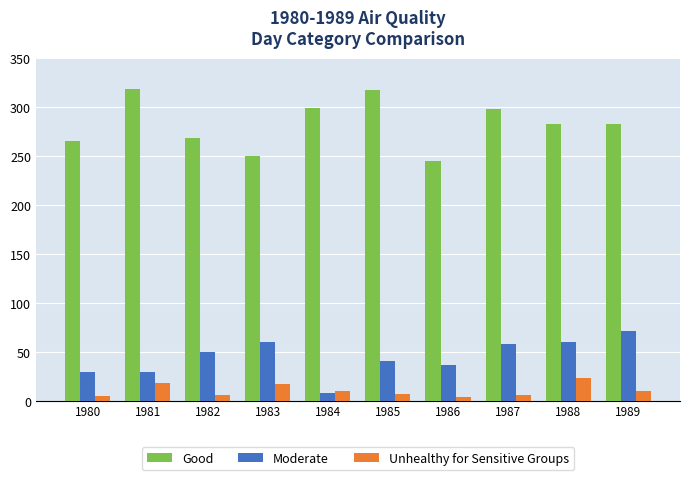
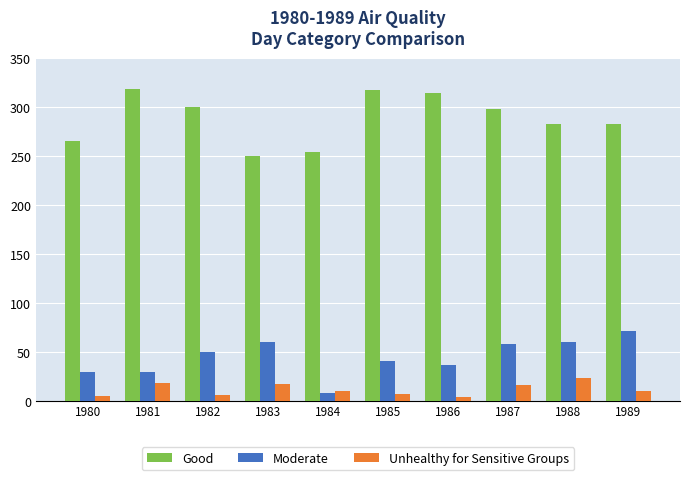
  {
    "Good": {
      "1980": 270,
      "1981": 320,
-     "1982": 270,
+     "1982": 300,
      "1983": 250,
-     "1984": 300,
+     "1984": 250,
      "1985": 320,
-     "1986": 250,
+     "1986": 310,
      "1987": 300,
      "1988": 280,
      "1989": 280
    },
    "Moderate": {
      "1980": 30,
      "1981": 30,
      "1982": 50,
      "1983": 60,
      "1984": 10,
      "1985": 40,
      "1986": 40,
      "1987": 60,
      "1988": 60,
      "1989": 70
    },
    "Unhealthy for Sensitive Groups": {
      "1980": 10,
      "1981": 20,
      "1982": 10,
      "1983": 20,
      "1984": 10,
      "1985": 10,
      "1986": 0,
-     "1987": 10,
+     "1987": 20,
      "1988": 20,
      "1989": 10
    }
  }
